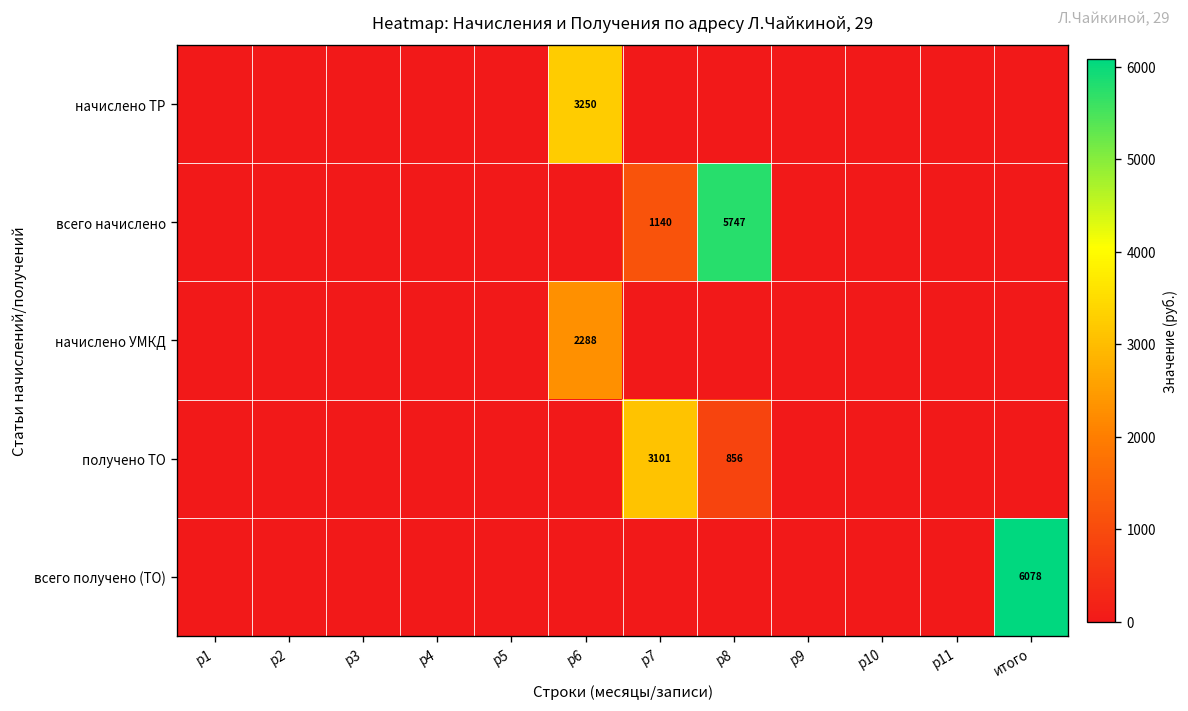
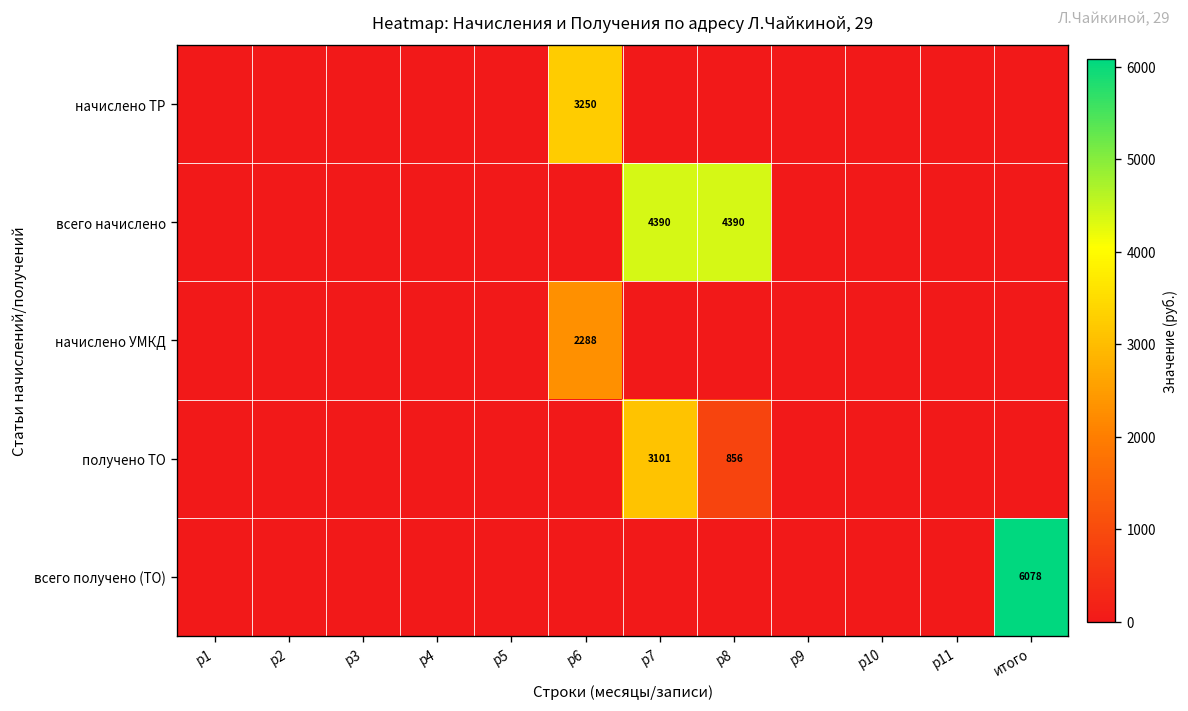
  {
    "начислено ТР": {
      "р6": 3250
    },
    "всего начислено": {
-     "р7": 1140,
-     "р8": 5747
+     "р7": 4390,
+     "р8": 4390
    },
    "начислено УМКД": {
      "р6": 2288
    },
    "получено ТО": {
      "р7": 3101,
      "р8": 856
    },
    "всего получено (ТО)": {
      "итого": 6078
    }
  }
